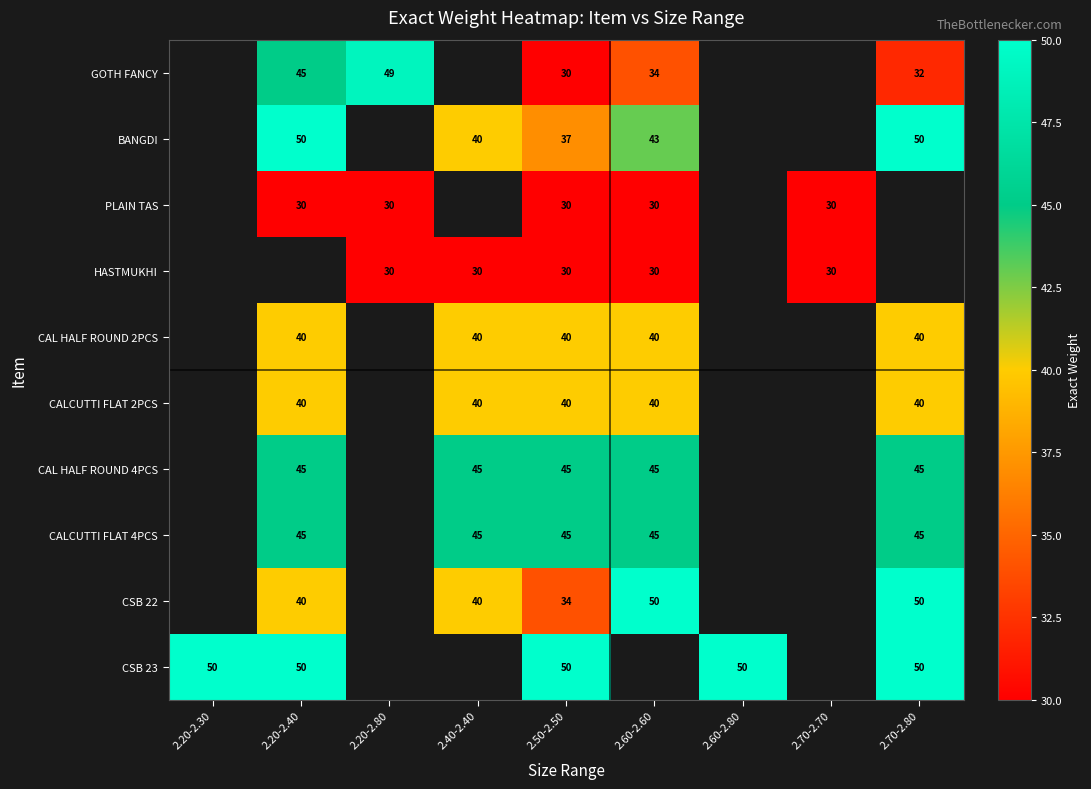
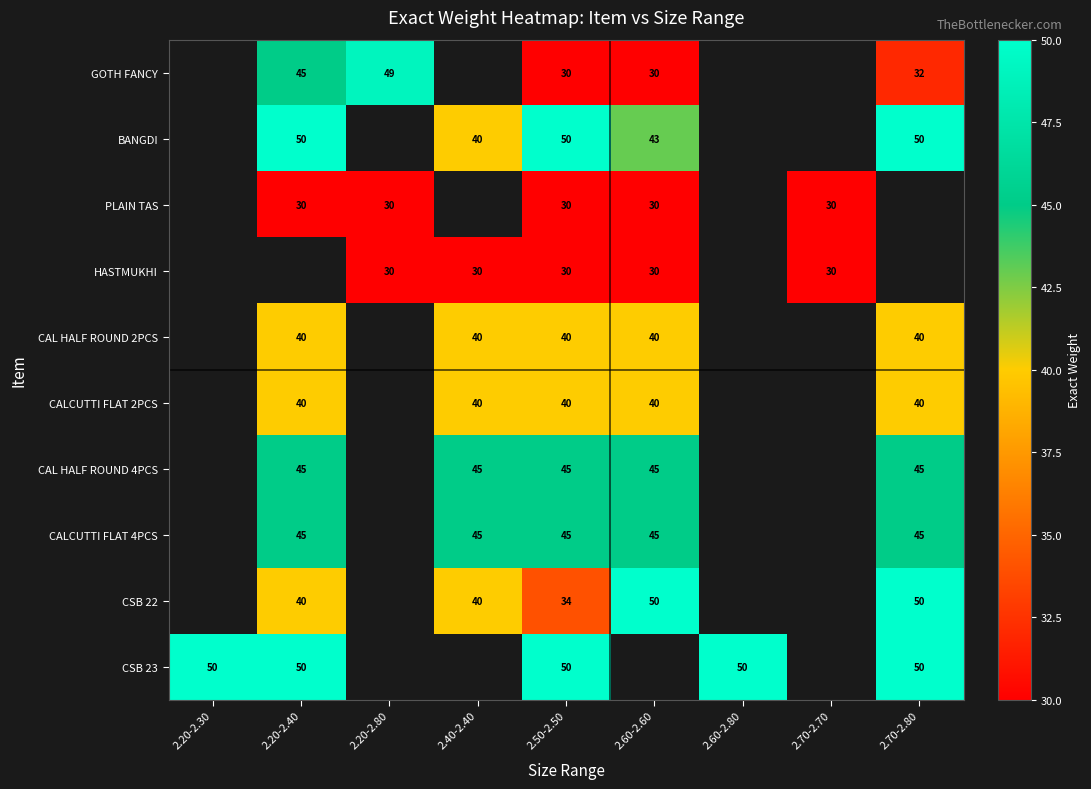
  {
    "GOTH FANCY": {
      "2.20-2.40": 45,
      "2.20-2.80": 49,
      "2.50-2.50": 30,
-     "2.60-2.60": 34,
+     "2.60-2.60": 30,
      "2.70-2.80": 32
    },
    "BANGDI": {
      "2.20-2.40": 50,
      "2.40-2.40": 40,
-     "2.50-2.50": 37,
+     "2.50-2.50": 50,
      "2.60-2.60": 43,
      "2.70-2.80": 50
    },
    "PLAIN TAS": {
      "2.20-2.40": 30,
      "2.20-2.80": 30,
      "2.50-2.50": 30,
      "2.60-2.60": 30,
      "2.70-2.70": 30
    },
    "HASTMUKHI": {
      "2.20-2.80": 30,
      "2.40-2.40": 30,
      "2.50-2.50": 30,
      "2.60-2.60": 30,
      "2.70-2.70": 30
    },
    "CAL HALF ROUND 2PCS": {
      "2.20-2.40": 40,
      "2.40-2.40": 40,
      "2.50-2.50": 40,
      "2.60-2.60": 40,
      "2.70-2.80": 40
    },
    "CALCUTTI FLAT 2PCS": {
      "2.20-2.40": 40,
      "2.40-2.40": 40,
      "2.50-2.50": 40,
      "2.60-2.60": 40,
      "2.70-2.80": 40
    },
    "CAL HALF ROUND 4PCS": {
      "2.20-2.40": 45,
      "2.40-2.40": 45,
      "2.50-2.50": 45,
      "2.60-2.60": 45,
      "2.70-2.80": 45
    },
    "CALCUTTI FLAT 4PCS": {
      "2.20-2.40": 45,
      "2.40-2.40": 45,
      "2.50-2.50": 45,
      "2.60-2.60": 45,
      "2.70-2.80": 45
    },
    "CSB 22": {
      "2.20-2.40": 40,
      "2.40-2.40": 40,
      "2.50-2.50": 34,
      "2.60-2.60": 50,
      "2.70-2.80": 50
    },
    "CSB 23": {
      "2.20-2.30": 50,
      "2.20-2.40": 50,
      "2.50-2.50": 50,
      "2.60-2.80": 50,
      "2.70-2.80": 50
    }
  }
